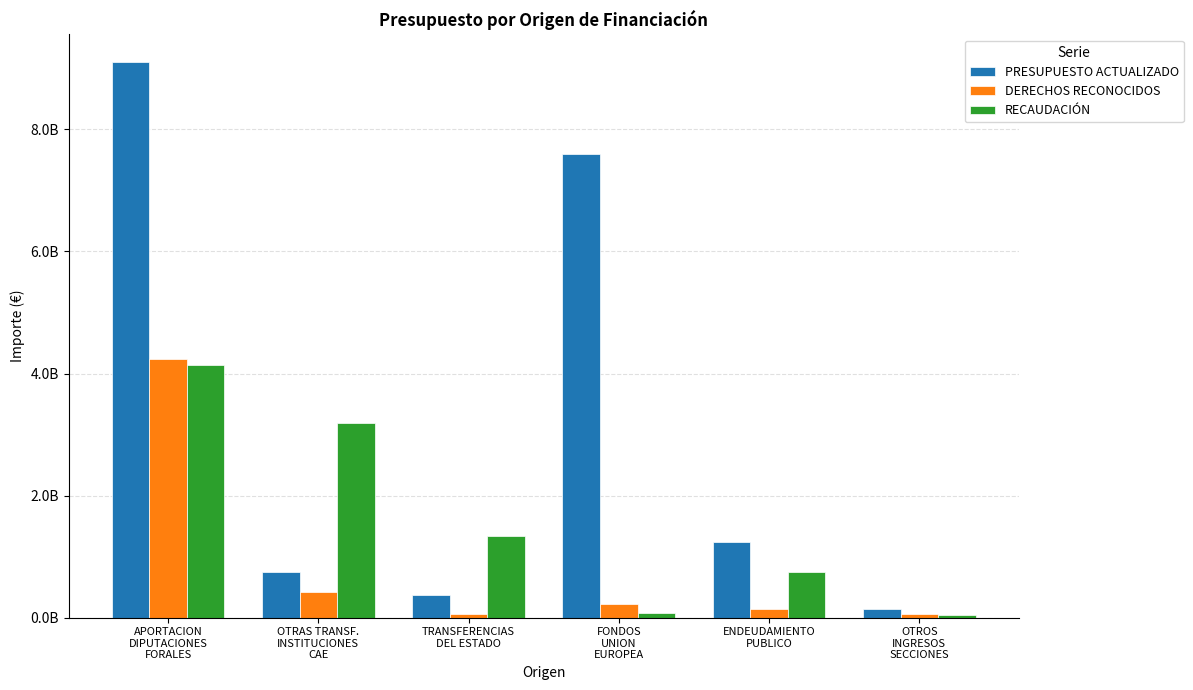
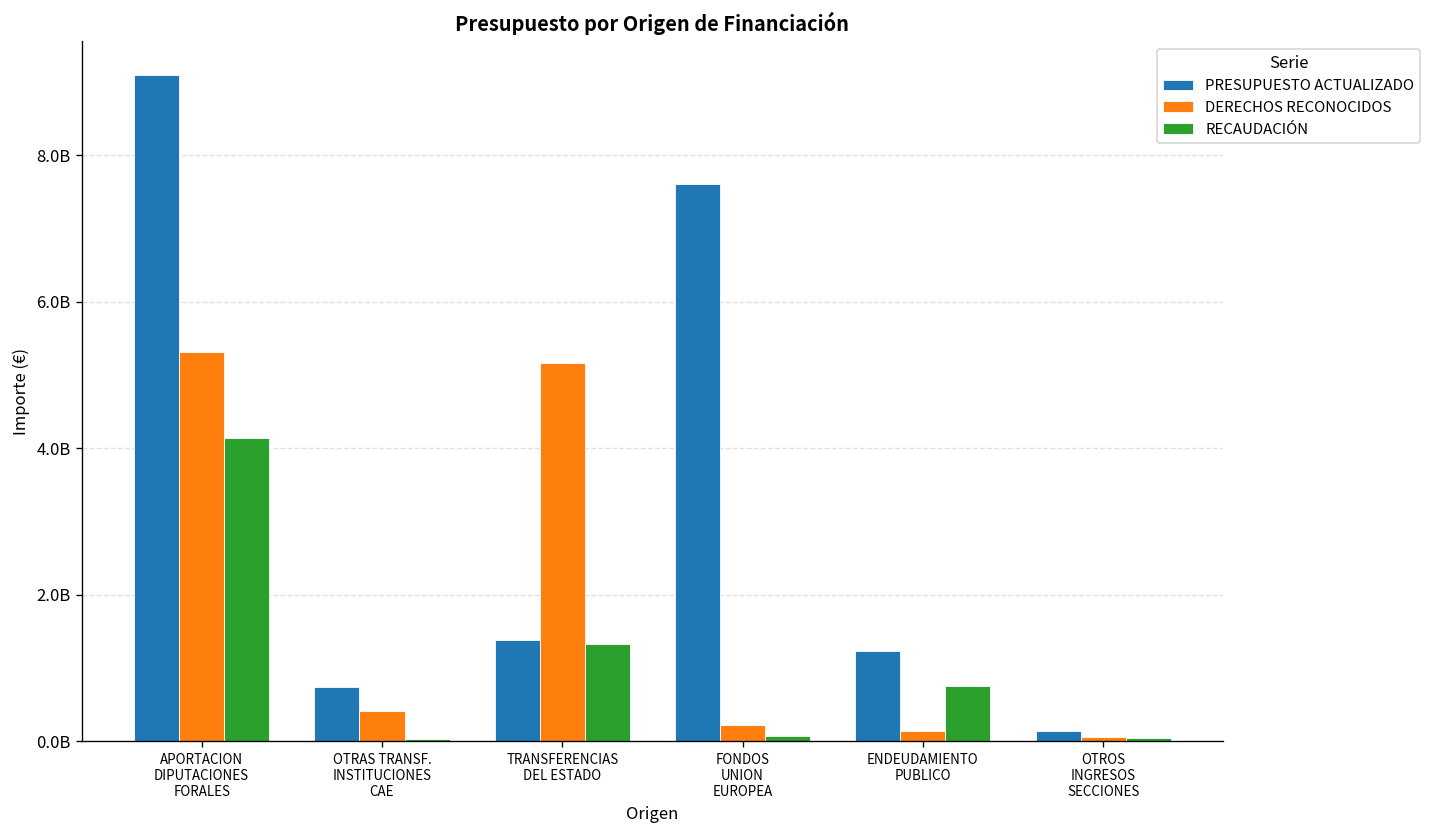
  {
    "PRESUPUESTO ACTUALIZADO": {
      "APORTACION DIPUTACIONES FORALES": 9100000000,
      "OTRAS TRANSF. INSTITUCIONES CAE": 700000000,
-     "TRANSFERENCIAS DEL ESTADO": 400000000,
+     "TRANSFERENCIAS DEL ESTADO": 1400000000,
      "FONDOS UNION EUROPEA": 7600000000,
      "ENDEUDAMIENTO PUBLICO": 1200000000,
      "OTROS INGRESOS SECCIONES": 100000000
    },
    "DERECHOS RECONOCIDOS": {
-     "APORTACION DIPUTACIONES FORALES": 4200000000,
+     "APORTACION DIPUTACIONES FORALES": 5300000000,
      "OTRAS TRANSF. INSTITUCIONES CAE": 400000000,
-     "TRANSFERENCIAS DEL ESTADO": 100000000,
+     "TRANSFERENCIAS DEL ESTADO": 5200000000,
      "FONDOS UNION EUROPEA": 200000000,
      "ENDEUDAMIENTO PUBLICO": 100000000,
      "OTROS INGRESOS SECCIONES": 100000000
    },
    "RECAUDACIÓN": {
      "APORTACION DIPUTACIONES FORALES": 4100000000,
-     "OTRAS TRANSF. INSTITUCIONES CAE": 3200000000,
+     "OTRAS TRANSF. INSTITUCIONES CAE": 0,
      "TRANSFERENCIAS DEL ESTADO": 1300000000,
      "FONDOS UNION EUROPEA": 100000000,
      "ENDEUDAMIENTO PUBLICO": 700000000
    }
  }
